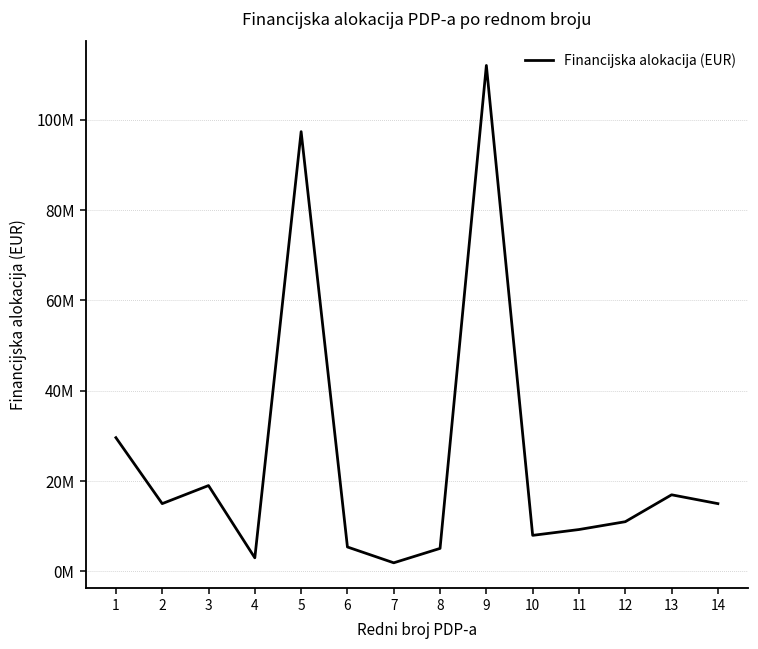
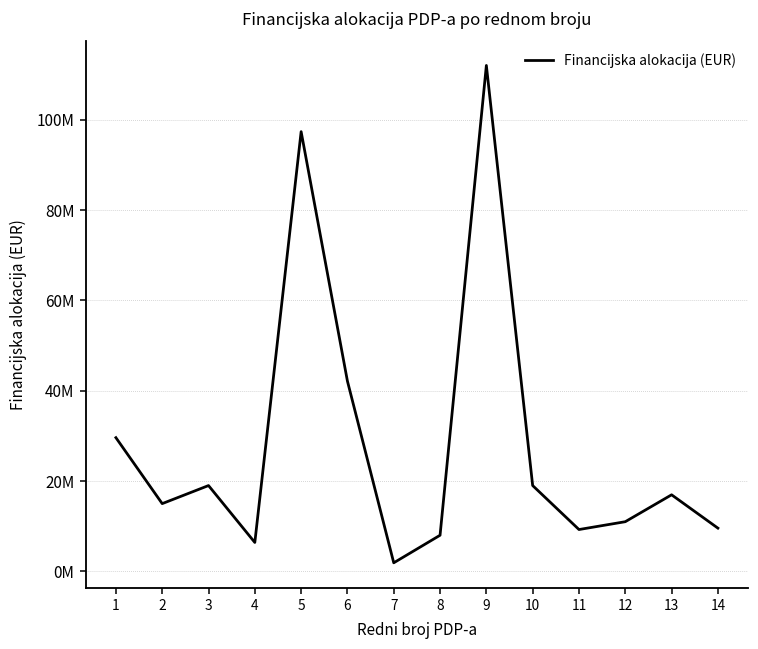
  {
    "1": 30000000,
    "2": 15000000,
    "3": 19000000,
-   "4": 3000000,
+   "4": 6000000,
    "5": 97000000,
-   "6": 5000000,
+   "6": 42000000,
    "7": 2000000,
-   "8": 5000000,
+   "8": 8000000,
    "9": 112000000,
-   "10": 8000000,
+   "10": 19000000,
    "11": 9000000,
    "12": 11000000,
    "13": 17000000,
-   "14": 15000000
+   "14": 10000000
  }
